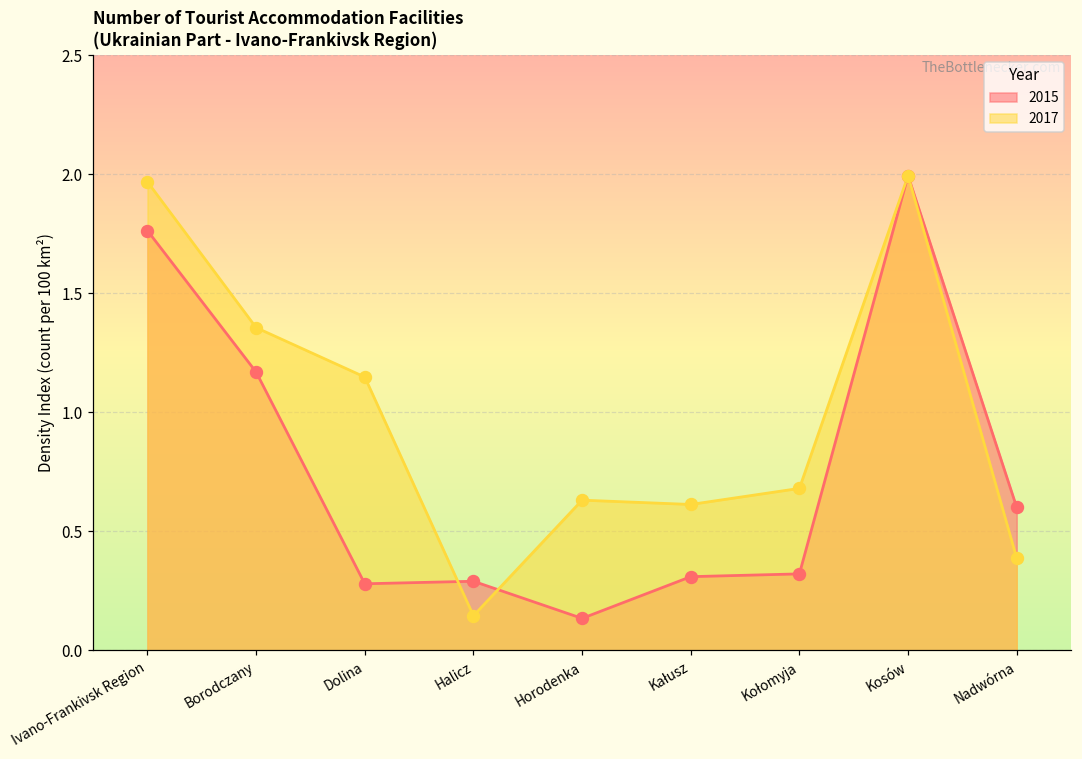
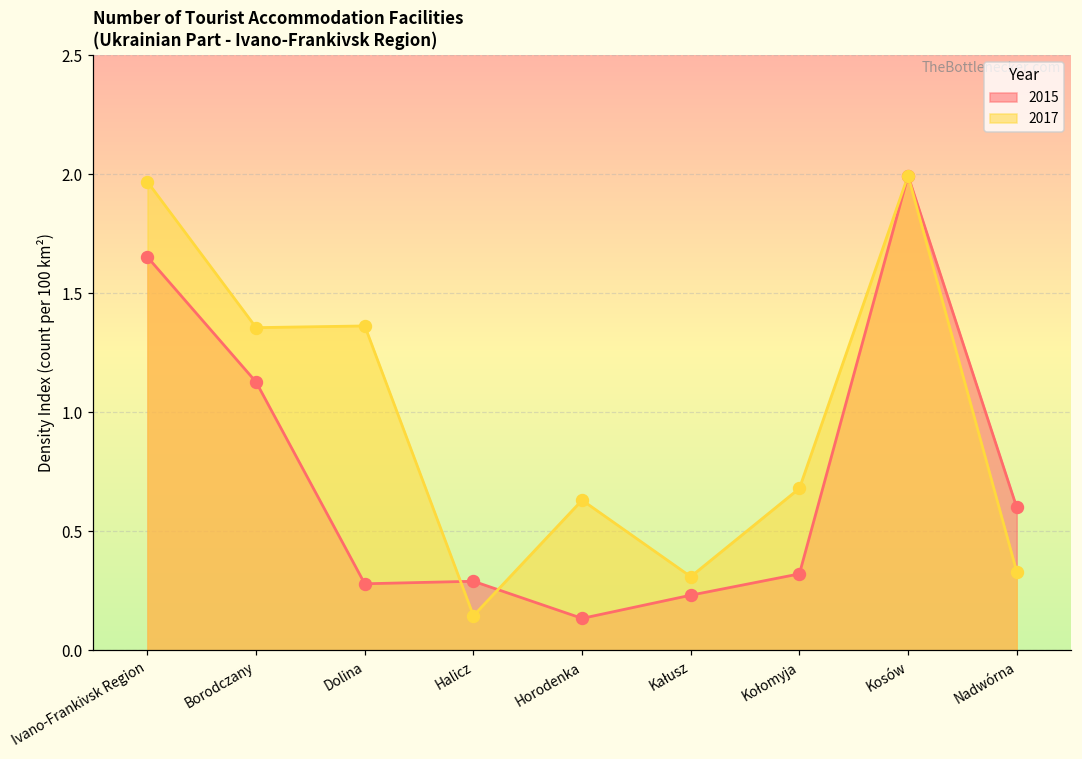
  {
    "2015": {
-     "Ivano-Frankivsk Region": 1.76,
-     "Borodczany": 1.17,
+     "Ivano-Frankivsk Region": 1.65,
+     "Borodczany": 1.13,
      "Dolina": 0.28,
      "Halicz": 0.29,
      "Horodenka": 0.13,
-     "Kałusz": 0.31,
+     "Kałusz": 0.23,
      "Kołomyja": 0.32,
      "Nadwórna": 0.60
    },
    "2017": {
      "Ivano-Frankivsk Region": 1.97,
      "Borodczany": 1.36,
-     "Dolina": 1.15,
+     "Dolina": 1.36,
      "Halicz": 0.14,
      "Horodenka": 0.63,
-     "Kałusz": 0.61,
+     "Kałusz": 0.31,
      "Kołomyja": 0.68,
-     "Nadwórna": 0.39
+     "Nadwórna": 0.33
    }
  }
